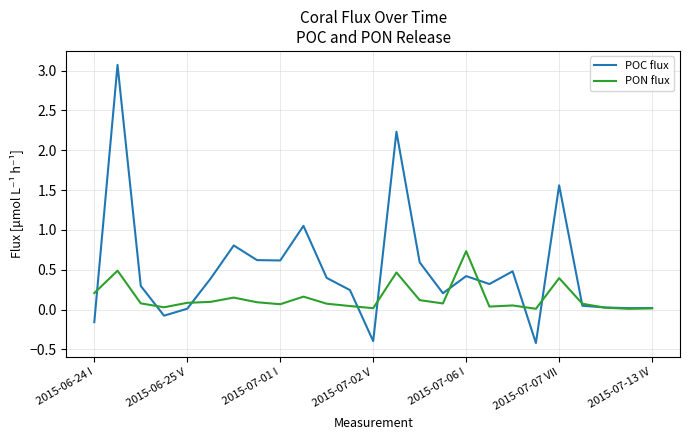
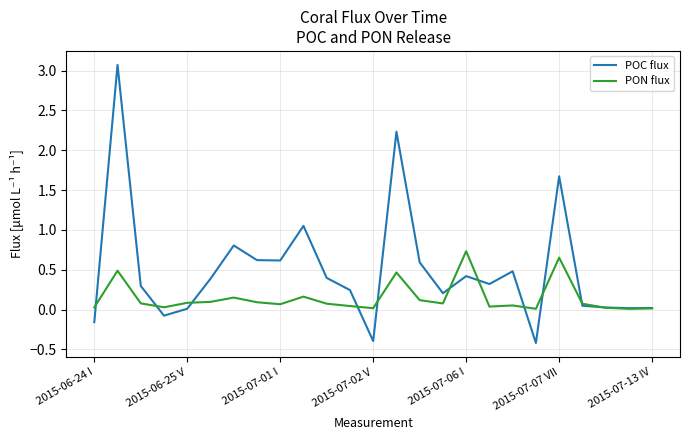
  {
    "POC flux": {
      "2015-06-24 I": -0.2,
      "2015-06-25 V": 0.0,
      "2015-07-01 I": 0.6,
      "2015-07-02 V": -0.4,
      "2015-07-06 I": 0.4,
-     "2015-07-07 VII": 1.6
+     "2015-07-07 VII": 1.7
    },
    "PON flux": {
-     "2015-06-24 I": 0.2,
+     "2015-06-24 I": 0.0,
      "2015-06-25 V": 0.1,
      "2015-07-01 I": 0.1,
      "2015-07-02 V": 0.0,
      "2015-07-06 I": 0.7,
-     "2015-07-07 VII": 0.4
+     "2015-07-07 VII": 0.7
    }
  }
